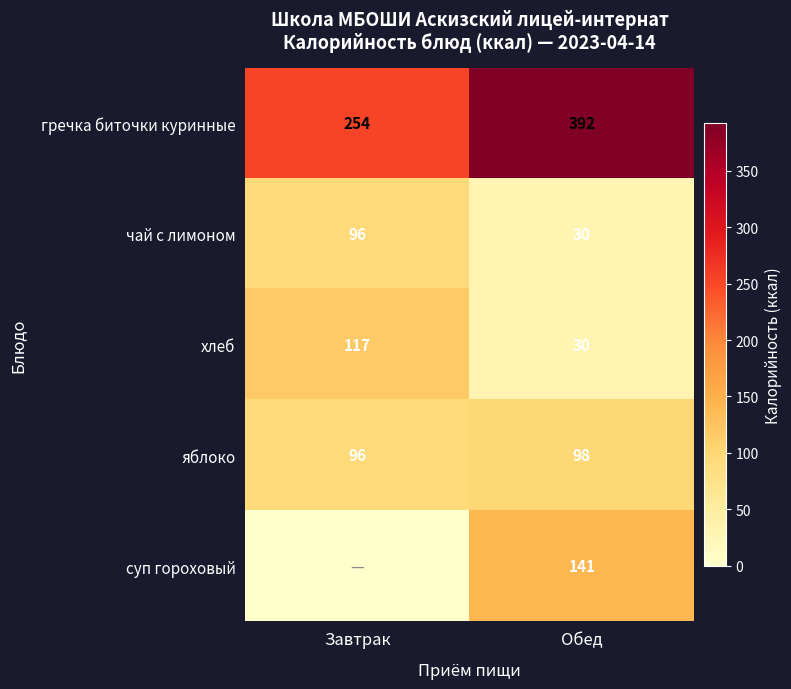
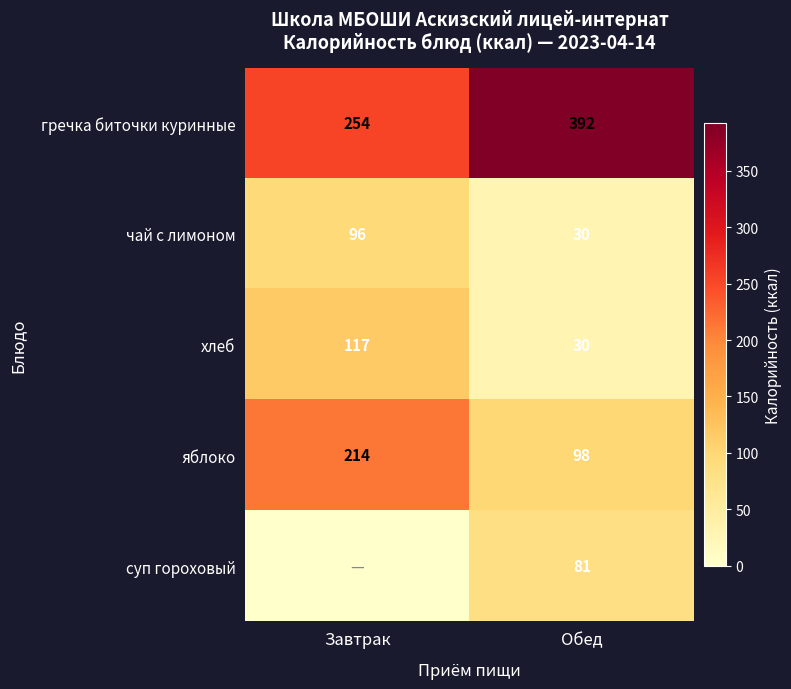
  {
    "гречка биточки куринные": {
      "Завтрак": 254,
      "Обед": 392
    },
    "чай с лимоном": {
      "Завтрак": 96,
      "Обед": 30
    },
    "хлеб": {
      "Завтрак": 117,
      "Обед": 30
    },
    "яблоко": {
-     "Завтрак": 96,
+     "Завтрак": 214,
      "Обед": 98
    },
    "суп гороховый": {
-     "Обед": 141
+     "Обед": 81
    }
  }
